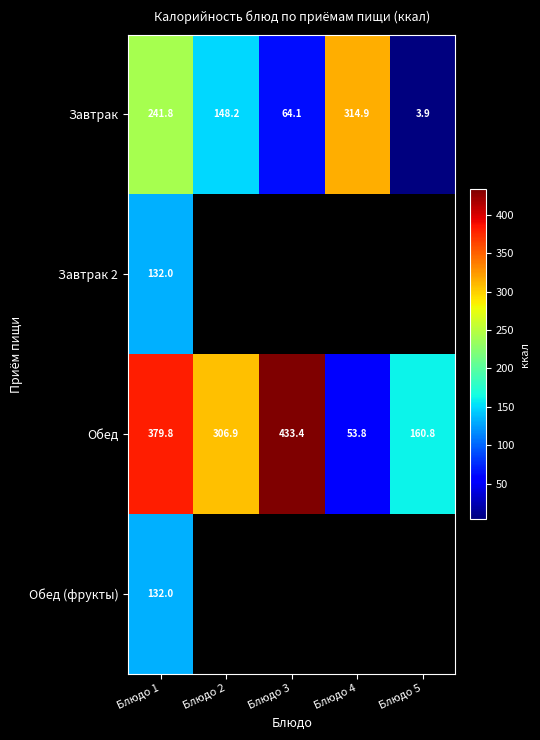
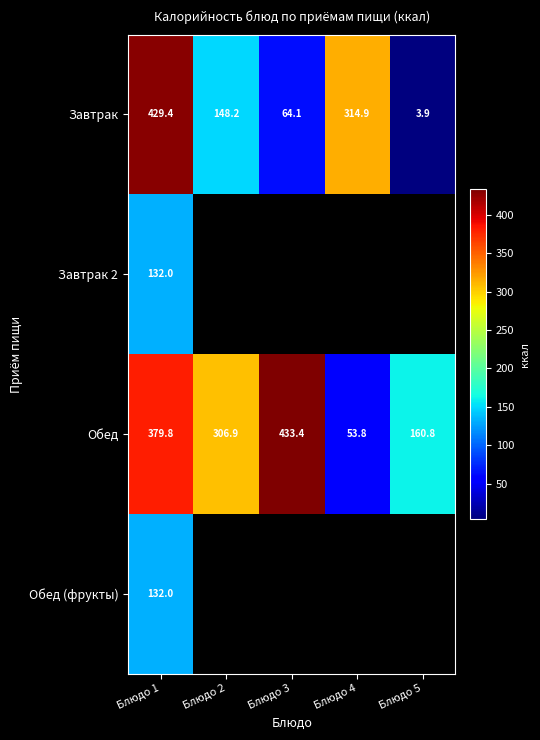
  {
    "Завтрак": {
-     "Блюдо 1": 241.8,
+     "Блюдо 1": 429.4,
      "Блюдо 2": 148.2,
      "Блюдо 3": 64.1,
      "Блюдо 4": 314.9,
      "Блюдо 5": 3.9
    },
    "Завтрак 2": {
      "Блюдо 1": 132.0
    },
    "Обед": {
      "Блюдо 1": 379.8,
      "Блюдо 2": 306.9,
      "Блюдо 3": 433.4,
      "Блюдо 4": 53.8,
      "Блюдо 5": 160.8
    },
    "Обед (фрукты)": {
      "Блюдо 1": 132.0
    }
  }
